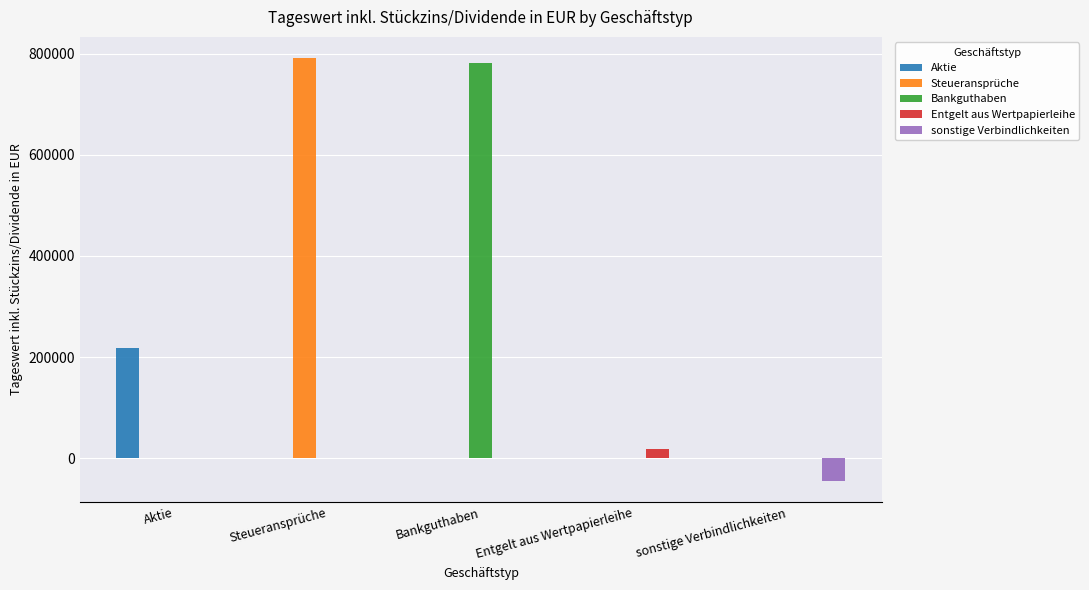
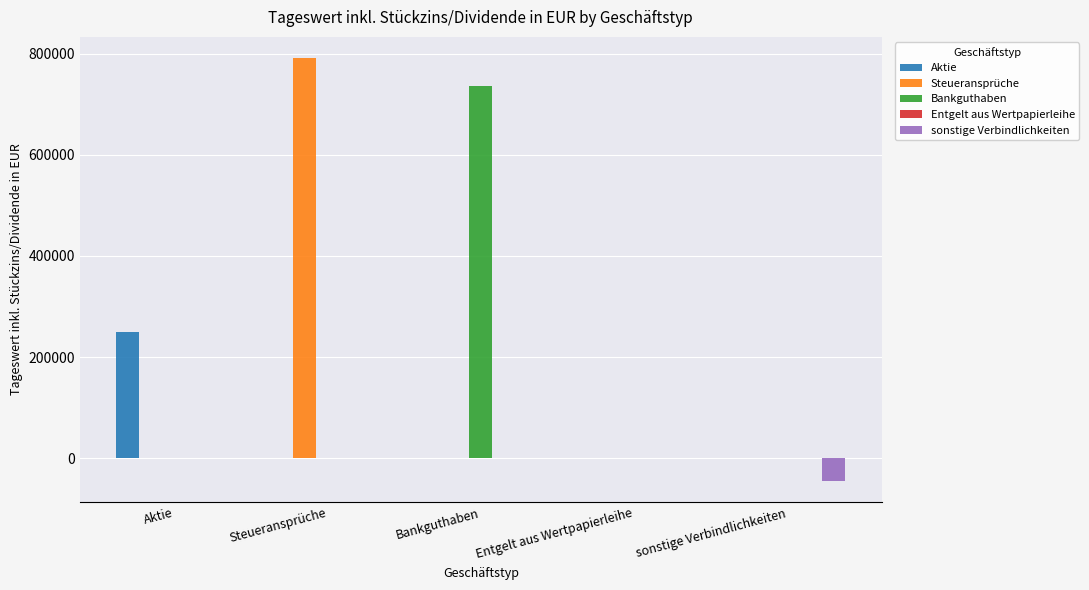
  {
    "Aktie": {
-     "Aktie": 220000,
+     "Aktie": 250000,
      "Steueransprüche": 0,
      "Bankguthaben": 0,
      "Entgelt aus Wertpapierleihe": 0,
      "sonstige Verbindlichkeiten": 0
    },
    "Steueransprüche": {
      "Aktie": 0,
      "Steueransprüche": 790000,
      "Bankguthaben": 0,
      "Entgelt aus Wertpapierleihe": 0,
      "sonstige Verbindlichkeiten": 0
    },
    "Bankguthaben": {
      "Aktie": 0,
      "Steueransprüche": 0,
-     "Bankguthaben": 780000,
+     "Bankguthaben": 740000,
      "Entgelt aus Wertpapierleihe": 0,
      "sonstige Verbindlichkeiten": 0
    },
    "Entgelt aus Wertpapierleihe": {
      "Aktie": 0,
      "Steueransprüche": 0,
      "Bankguthaben": 0,
-     "Entgelt aus Wertpapierleihe": 20000,
+     "Entgelt aus Wertpapierleihe": 0,
      "sonstige Verbindlichkeiten": 0
    },
    "sonstige Verbindlichkeiten": {
      "Aktie": 0,
      "Steueransprüche": 0,
      "Bankguthaben": 0,
      "Entgelt aus Wertpapierleihe": 0,
      "sonstige Verbindlichkeiten": -50000
    }
  }
